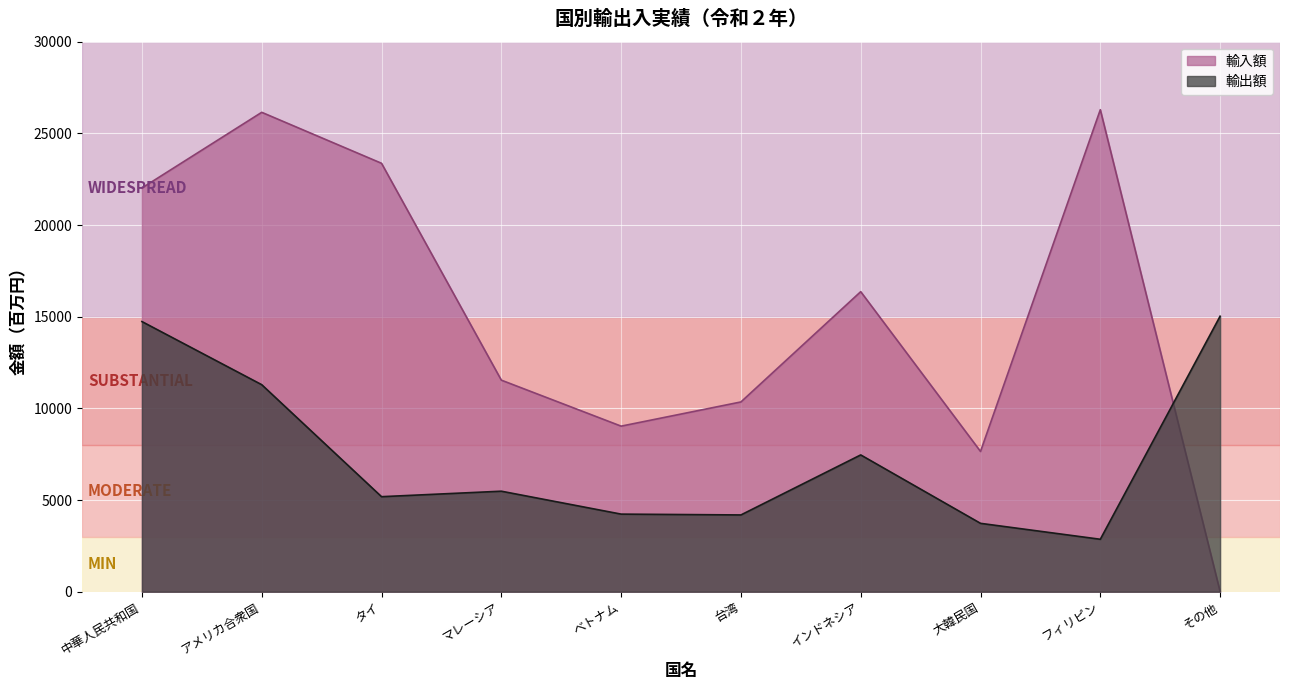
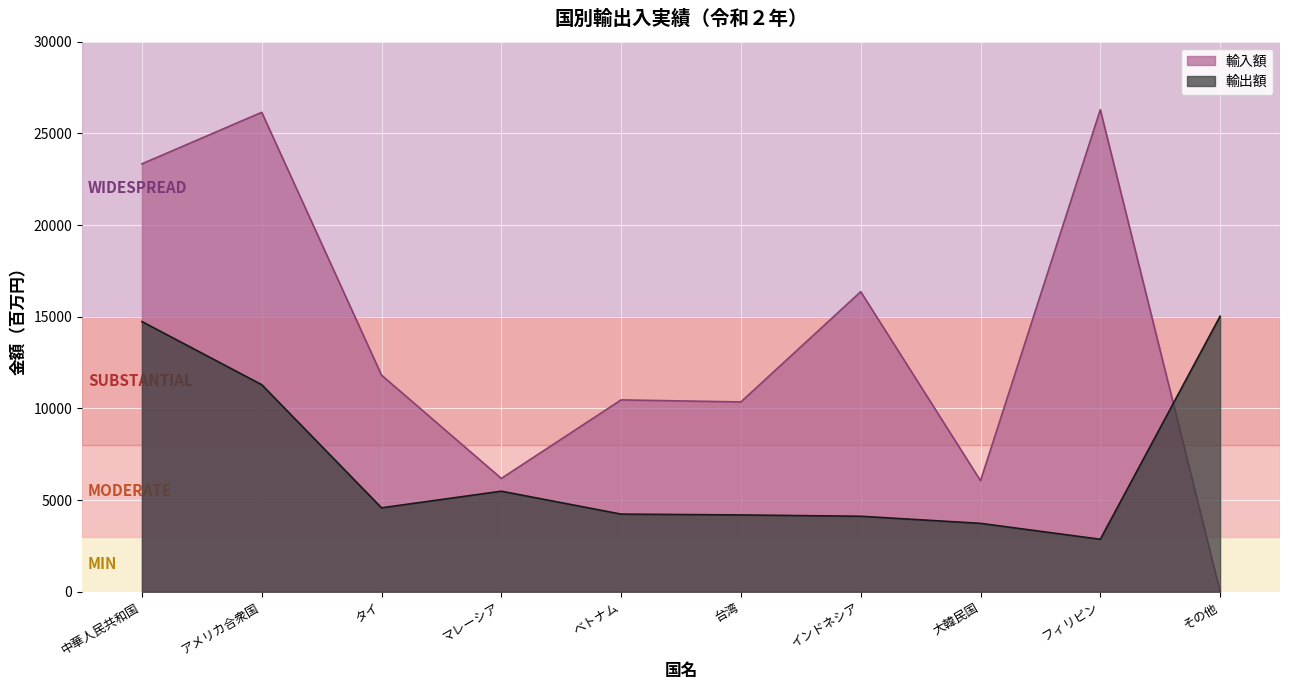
  {
    "輸入額": {
-     "中華人民共和国": 22000,
+     "中華人民共和国": 23300,
      "アメリカ合衆国": 26200,
-     "タイ": 23400,
-     "マレーシア": 11500,
-     "ベトナム": 9000,
+     "タイ": 11800,
+     "マレーシア": 6200,
+     "ベトナム": 10500,
      "台湾": 10400,
      "インドネシア": 16400,
-     "大韓民国": 7700,
+     "大韓民国": 6100,
      "フィリピン": 26300,
      "その他": 0
    },
    "輸出額": {
      "中華人民共和国": 14700,
      "アメリカ合衆国": 11300,
-     "タイ": 5200,
+     "タイ": 4600,
      "マレーシア": 5500,
      "ベトナム": 4200,
      "台湾": 4200,
-     "インドネシア": 7500,
+     "インドネシア": 4100,
      "大韓民国": 3700,
      "フィリピン": 2900,
      "その他": 15000
    }
  }
